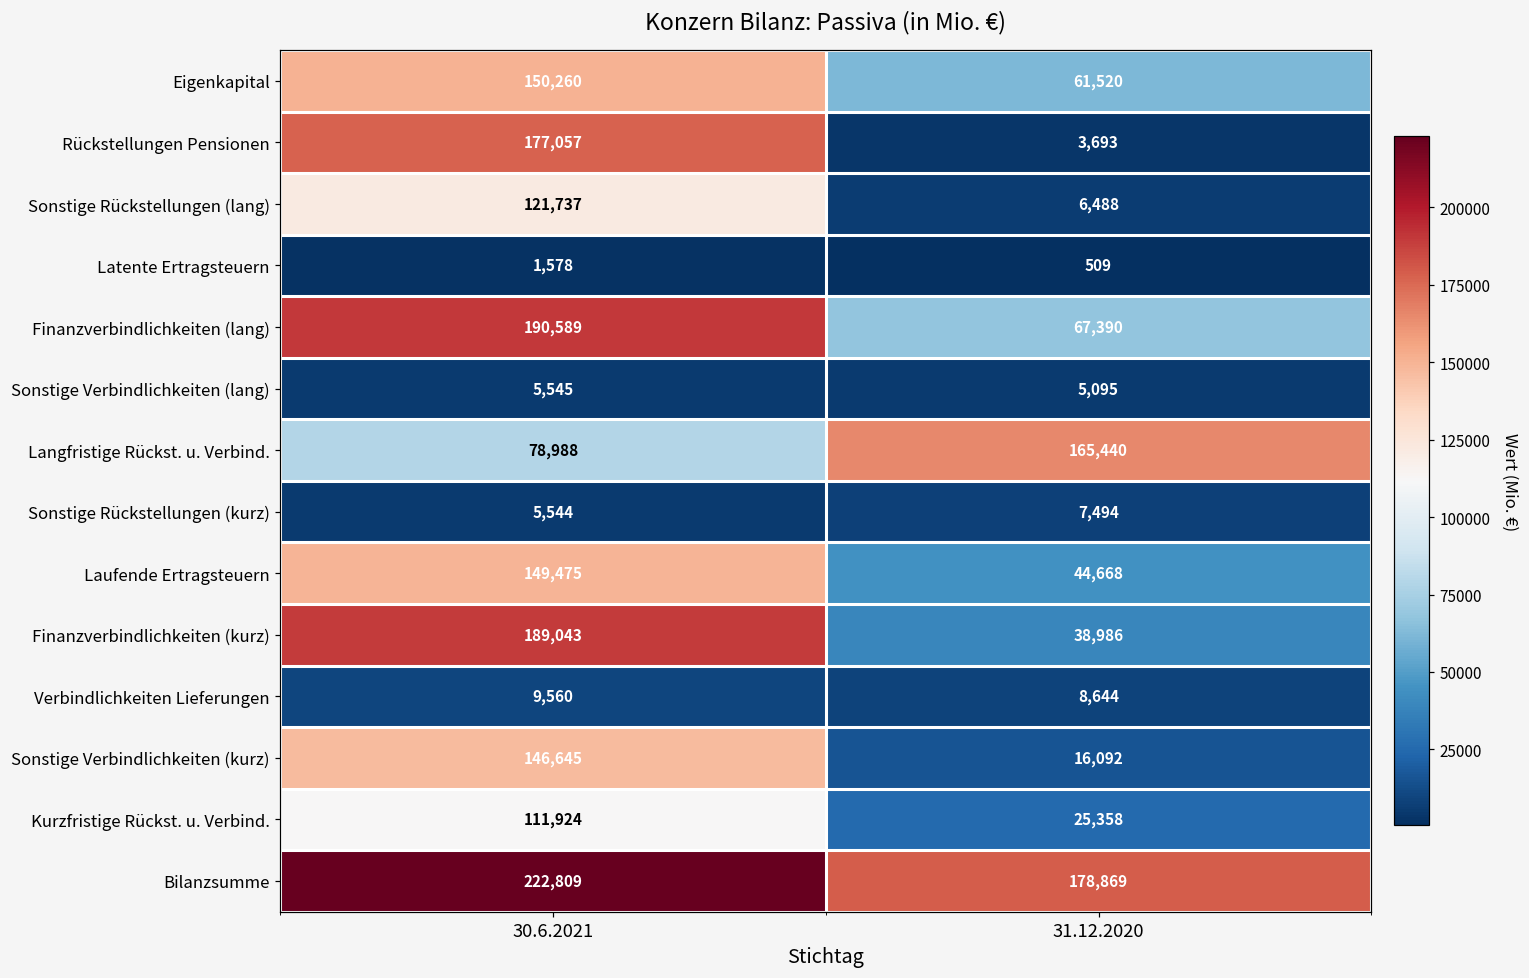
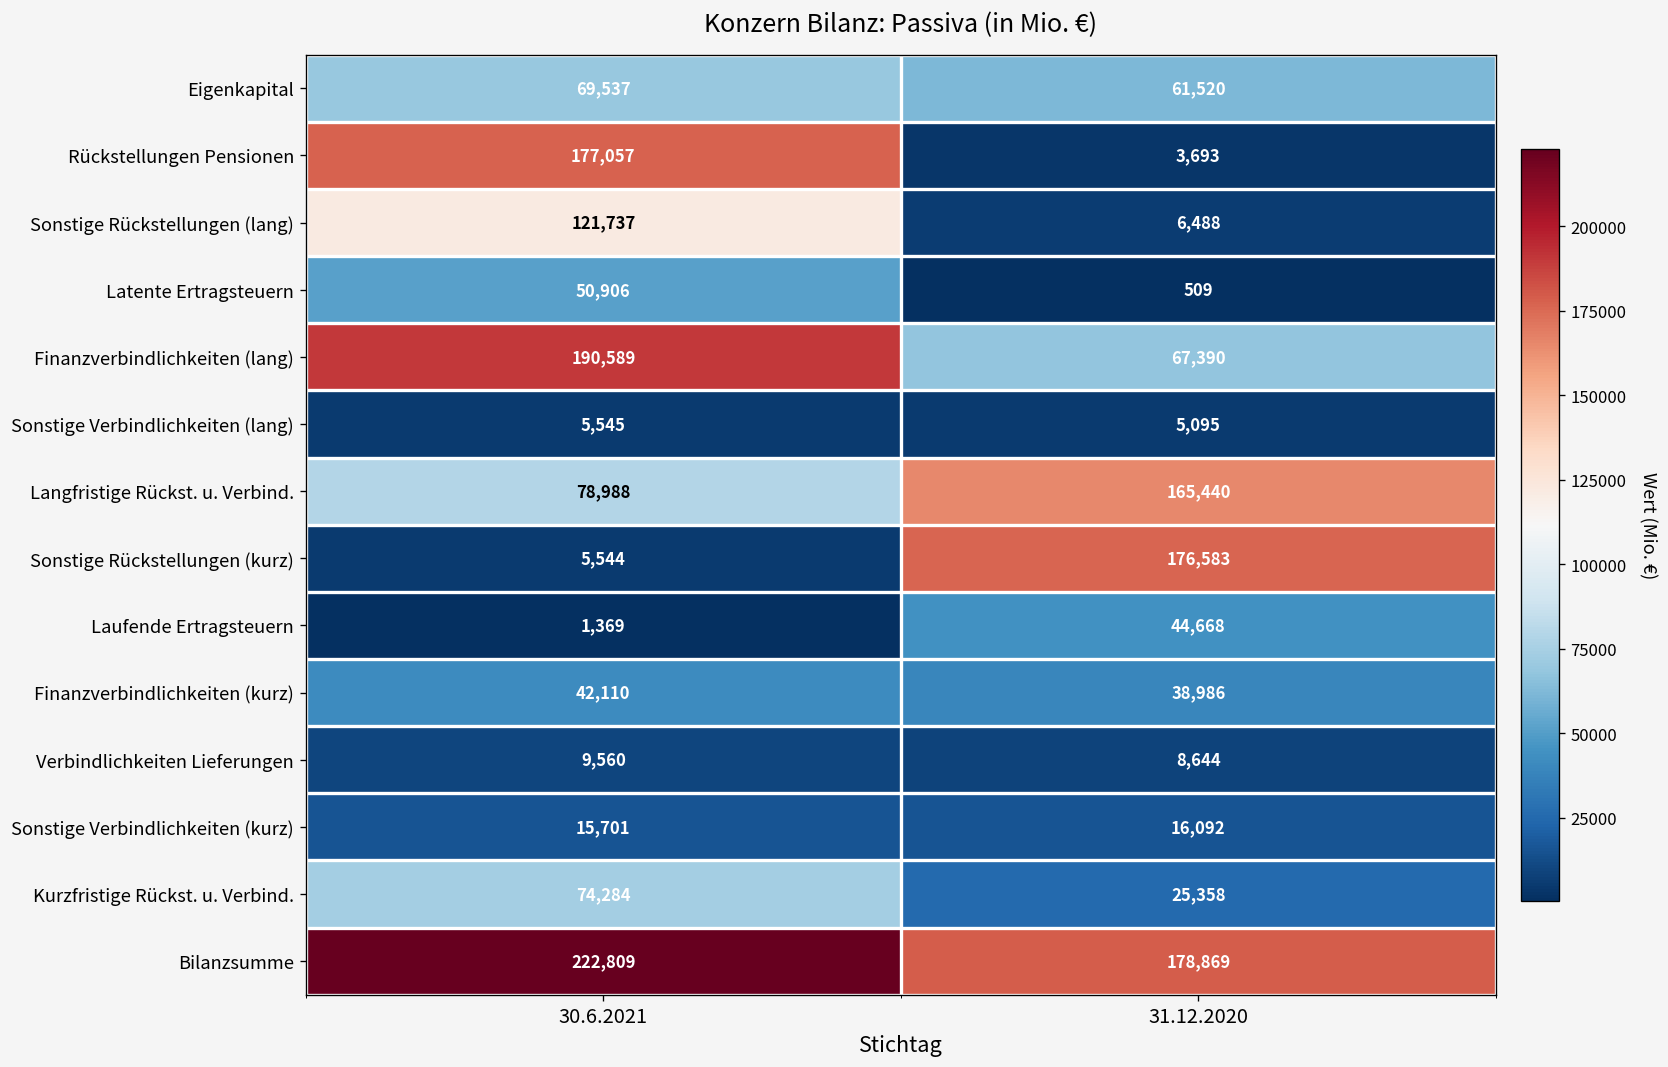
  {
    "Eigenkapital": {
-     "30.6.2021": "150,260",
+     "30.6.2021": "69,537",
      "31.12.2020": "61,520"
    },
    "Rückstellungen Pensionen": {
      "30.6.2021": "177,057",
      "31.12.2020": "3,693"
    },
    "Sonstige Rückstellungen (lang)": {
      "30.6.2021": "121,737",
      "31.12.2020": "6,488"
    },
    "Latente Ertragsteuern": {
-     "30.6.2021": "1,578",
+     "30.6.2021": "50,906",
      "31.12.2020": "509"
    },
    "Finanzverbindlichkeiten (lang)": {
      "30.6.2021": "190,589",
      "31.12.2020": "67,390"
    },
    "Sonstige Verbindlichkeiten (lang)": {
      "30.6.2021": "5,545",
      "31.12.2020": "5,095"
    },
    "Langfristige Rückst. u. Verbind.": {
      "30.6.2021": "78,988",
      "31.12.2020": "165,440"
    },
    "Sonstige Rückstellungen (kurz)": {
      "30.6.2021": "5,544",
-     "31.12.2020": "7,494"
+     "31.12.2020": "176,583"
    },
    "Laufende Ertragsteuern": {
-     "30.6.2021": "149,475",
+     "30.6.2021": "1,369",
      "31.12.2020": "44,668"
    },
    "Finanzverbindlichkeiten (kurz)": {
-     "30.6.2021": "189,043",
+     "30.6.2021": "42,110",
      "31.12.2020": "38,986"
    },
    "Verbindlichkeiten Lieferungen": {
      "30.6.2021": "9,560",
      "31.12.2020": "8,644"
    },
    "Sonstige Verbindlichkeiten (kurz)": {
-     "30.6.2021": "146,645",
+     "30.6.2021": "15,701",
      "31.12.2020": "16,092"
    },
    "Kurzfristige Rückst. u. Verbind.": {
-     "30.6.2021": "111,924",
+     "30.6.2021": "74,284",
      "31.12.2020": "25,358"
    },
    "Bilanzsumme": {
      "30.6.2021": "222,809",
      "31.12.2020": "178,869"
    }
  }
